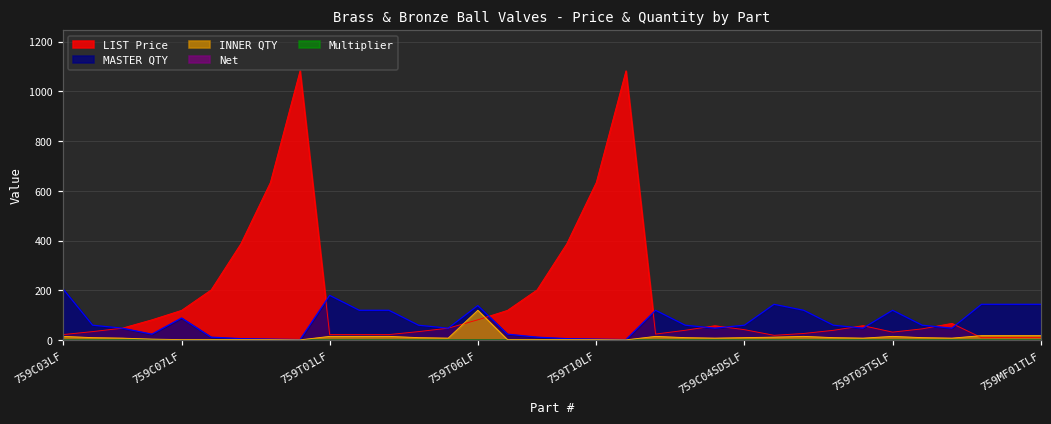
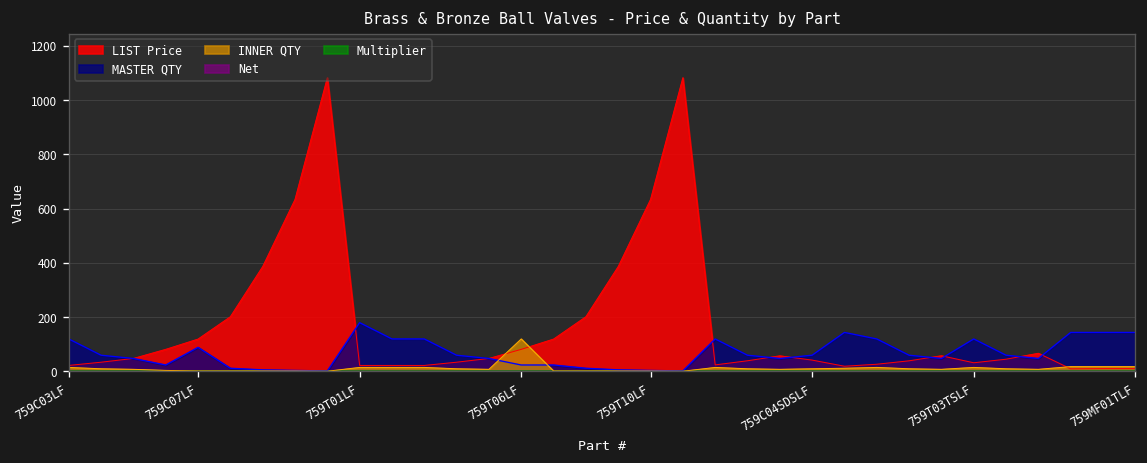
  {
    "LIST Price": {
      "759C07LF": 120,
      "759T06LF": 80,
      "759T10LF": 630,
      "759C04SDSLF": 40,
      "759T03TSLF": 30
    },
    "MASTER QTY": {
-     "759C03LF": 210,
+     "759C03LF": 120,
      "759C07LF": 90,
      "759T01LF": 180,
-     "759T06LF": 140,
+     "759T06LF": 20,
      "759C04SDSLF": 60,
      "759T03TSLF": 120,
      "759MF01TLF": 140
    },
    "INNER QTY": {
      "759T06LF": 120,
      "759T03TSLF": 20
    },
    "Multiplier": {
      "759C03LF": 0,
      "759T01LF": 0,
      "759T06LF": 0,
      "759T03TSLF": 0
    }
  }
